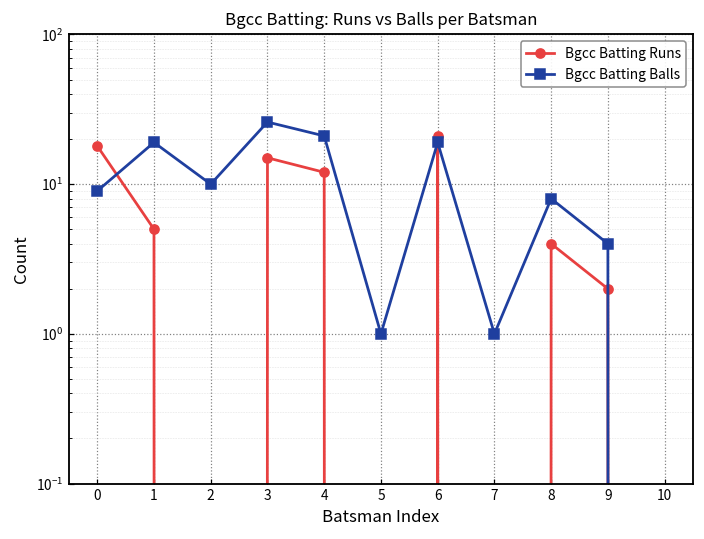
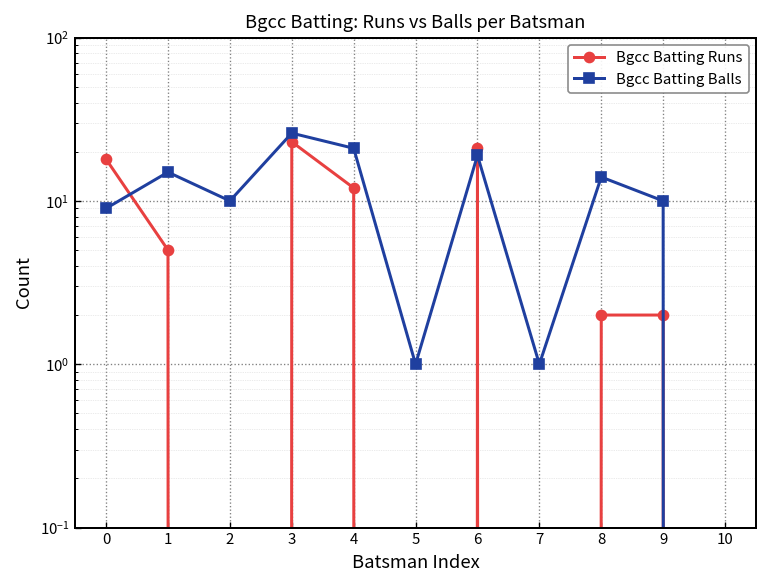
  {
    "Bgcc Batting Runs": {
      "0": 18,
      "1": 5,
-     "3": 15,
+     "3": 23,
      "4": 12,
      "6": 21,
-     "8": 4,
+     "8": 2,
      "9": 2
    },
    "Bgcc Batting Balls": {
      "0": 9,
-     "1": 19,
+     "1": 15,
      "2": 10,
      "3": 26,
      "4": 21,
      "5": 1,
      "6": 19,
      "7": 1,
-     "8": 8,
-     "9": 4
+     "8": 14,
+     "9": 10
    }
  }
